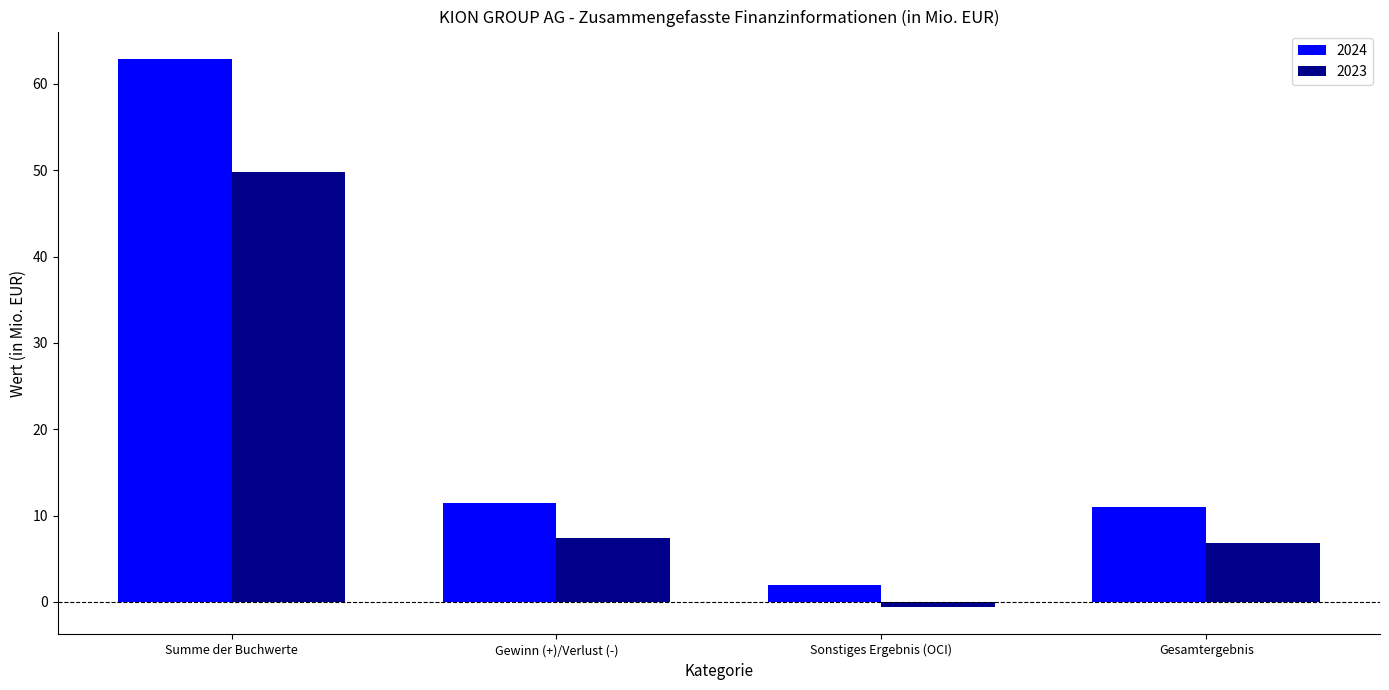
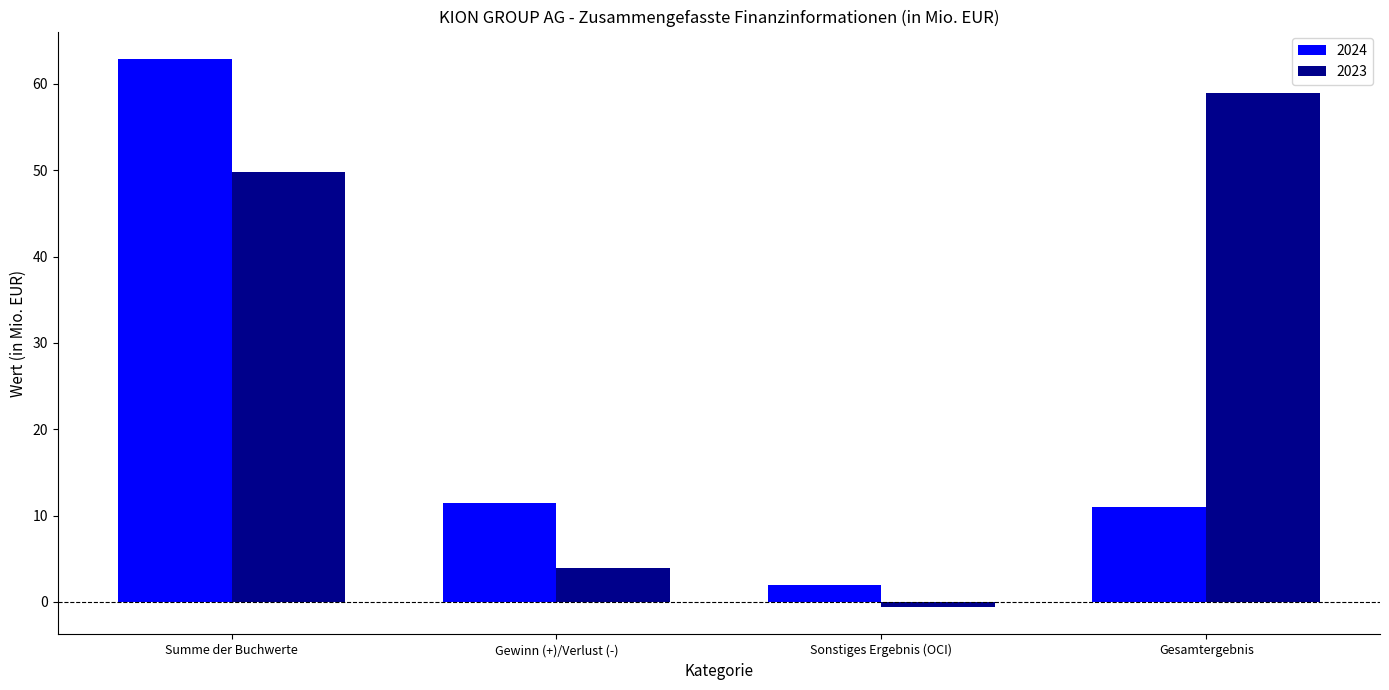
  {
    "2024": {
      "Summe der Buchwerte": 63,
      "Gewinn (+)/Verlust (-)": 12,
      "Sonstiges Ergebnis (OCI)": 2,
      "Gesamtergebnis": 11
    },
    "2023": {
      "Summe der Buchwerte": 50,
-     "Gewinn (+)/Verlust (-)": 7,
+     "Gewinn (+)/Verlust (-)": 4,
      "Sonstiges Ergebnis (OCI)": -1,
-     "Gesamtergebnis": 7
+     "Gesamtergebnis": 59
    }
  }
